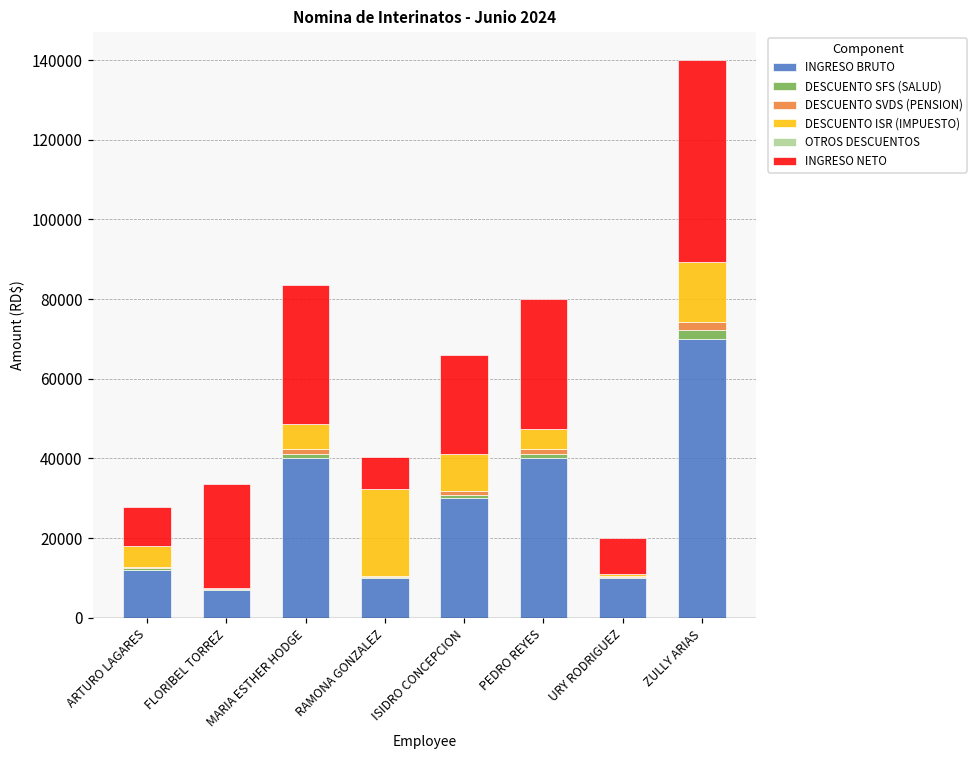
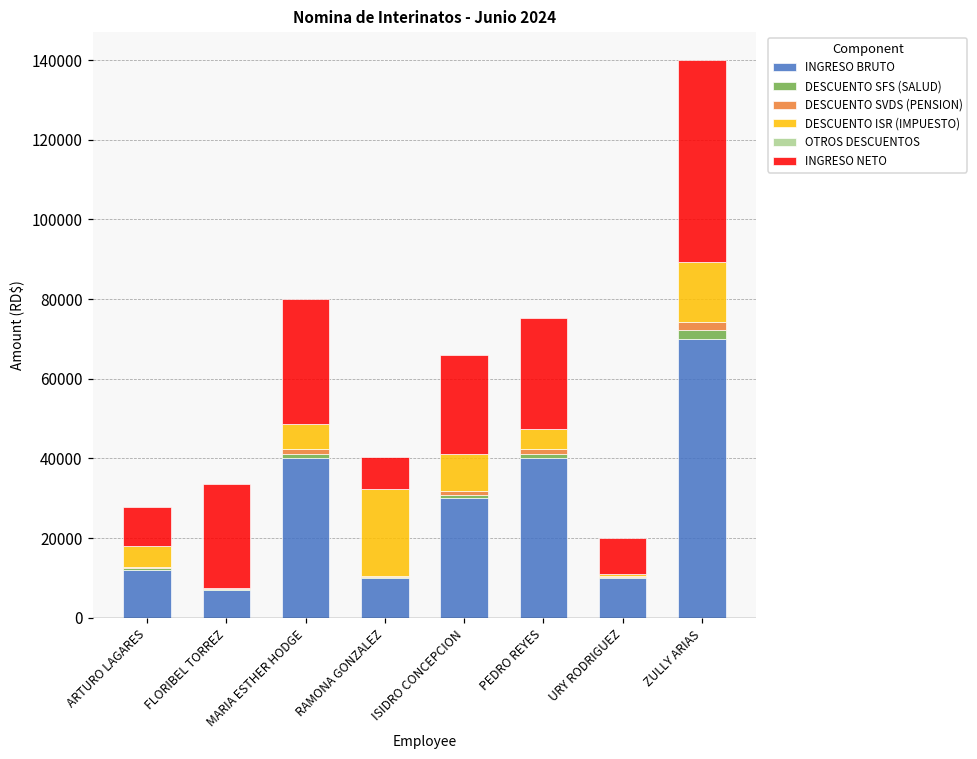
  {
    "DESCUENTO SFS (SALUD)": {
      "MARIA ESTHER HODGE": 1000,
      "ISIDRO CONCEPCION": 1000,
      "PEDRO REYES": 1000,
      "ZULLY ARIAS": 2000
    },
    "DESCUENTO SVDS (PENSION)": {
      "MARIA ESTHER HODGE": 1000,
      "ISIDRO CONCEPCION": 1000,
      "PEDRO REYES": 1000,
      "ZULLY ARIAS": 2000
    },
    "OTROS DESCUENTOS": {
      "FLORIBEL TORREZ": 0,
      "URY RODRIGUEZ": 0
    },
    "INGRESO NETO": {
      "ARTURO LAGARES": 10000,
      "FLORIBEL TORREZ": 26000,
-     "MARIA ESTHER HODGE": 35000,
+     "MARIA ESTHER HODGE": 31000,
      "RAMONA GONZALEZ": 8000,
      "ISIDRO CONCEPCION": 25000,
-     "PEDRO REYES": 33000,
+     "PEDRO REYES": 28000,
      "URY RODRIGUEZ": 9000,
      "ZULLY ARIAS": 51000
    }
  }
